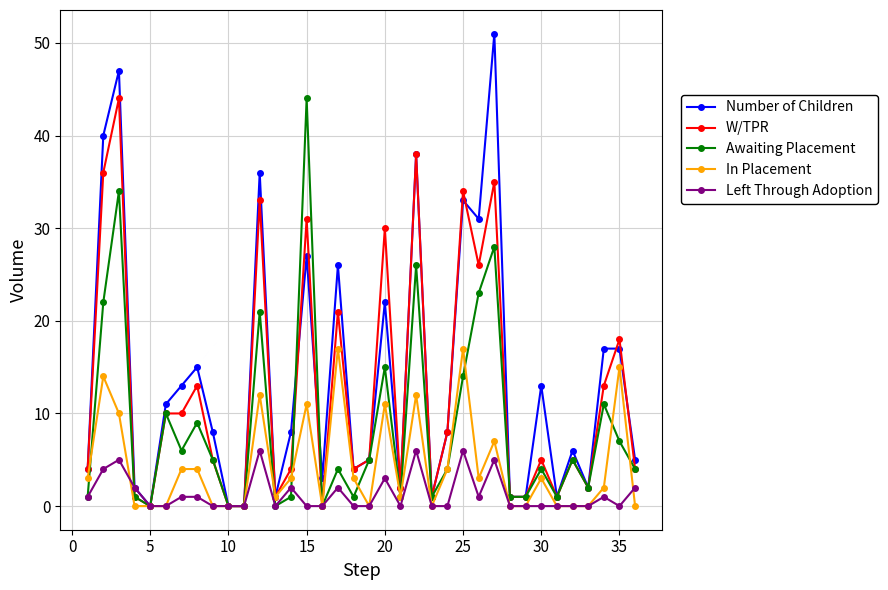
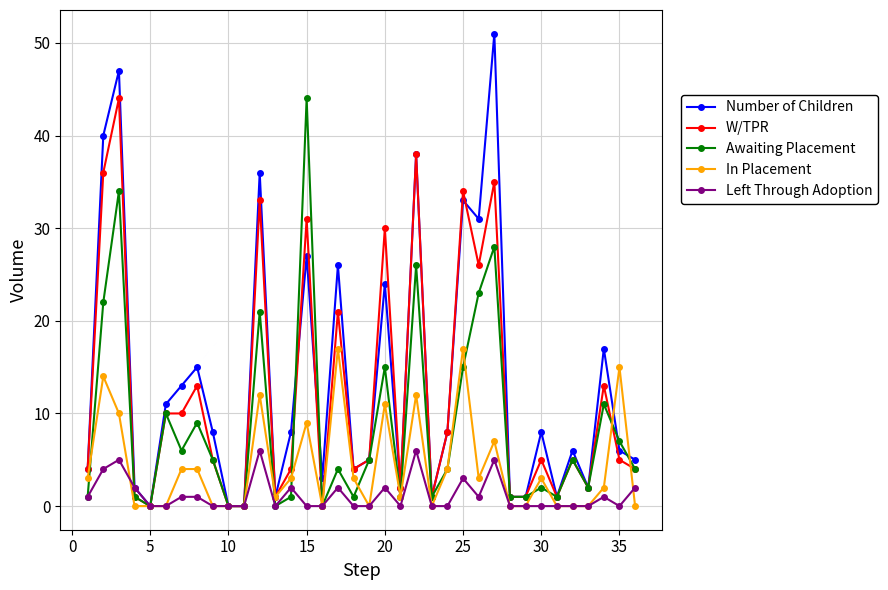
  {
    "Number of Children": {
      "15": 27,
-     "20": 22,
+     "20": 24,
      "25": 33,
-     "30": 13,
-     "35": 17
+     "30": 8,
+     "35": 6
    },
    "W/TPR": {
      "15": 31,
      "20": 30,
      "25": 34,
      "30": 5,
-     "35": 18
+     "35": 5
    },
    "Awaiting Placement": {
      "15": 44,
      "20": 15,
-     "25": 14,
-     "30": 4,
+     "25": 15,
+     "30": 2,
      "35": 7
    },
    "In Placement": {
-     "15": 11,
+     "15": 9,
      "20": 11,
      "25": 17,
      "30": 3,
      "35": 15
    },
    "Left Through Adoption": {
      "15": 0,
-     "20": 3,
-     "25": 6,
+     "20": 2,
+     "25": 3,
      "30": 0,
      "35": 0
    }
  }
